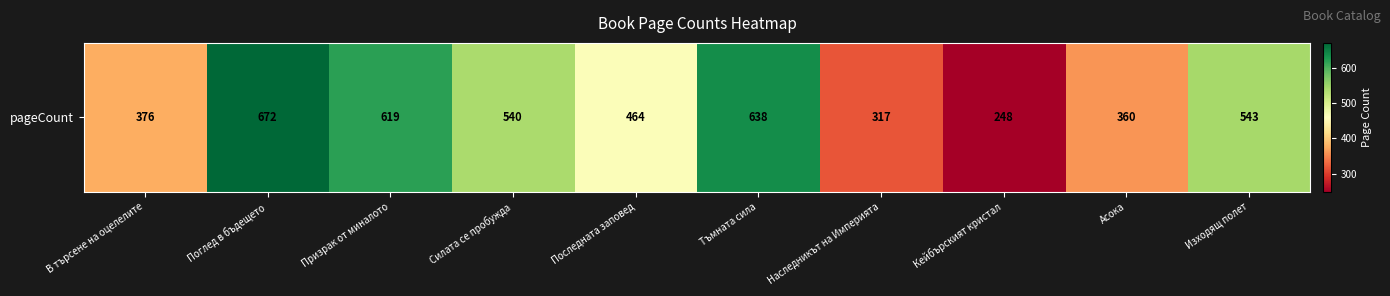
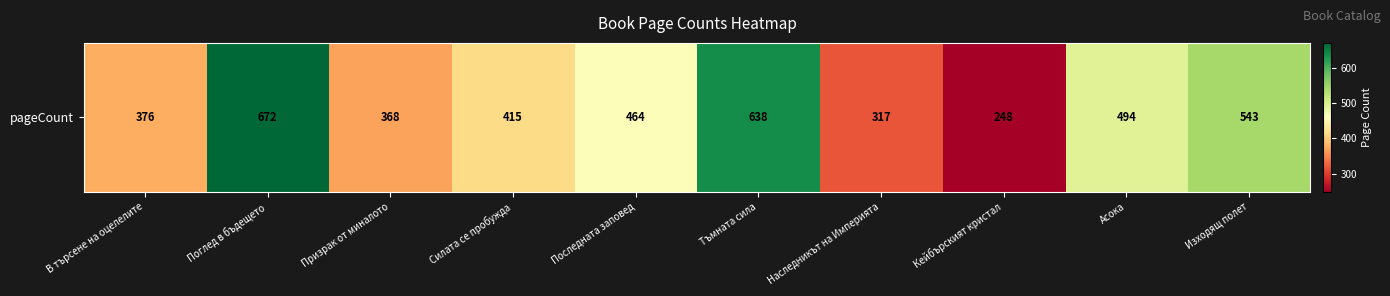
  {
    "pageCount": {
      "В търсене на оцелелите": 376,
      "Поглед в бъдещето": 672,
-     "Призрак от миналото": 619,
-     "Силата се пробужда": 540,
+     "Призрак от миналото": 368,
+     "Силата се пробужда": 415,
      "Последната заповед": 464,
      "Тъмната сила": 638,
      "Наследникът на Империята": 317,
      "Кейбърският кристал": 248,
-     "Асока": 360,
+     "Асока": 494,
      "Изходящ полет": 543
    }
  }
